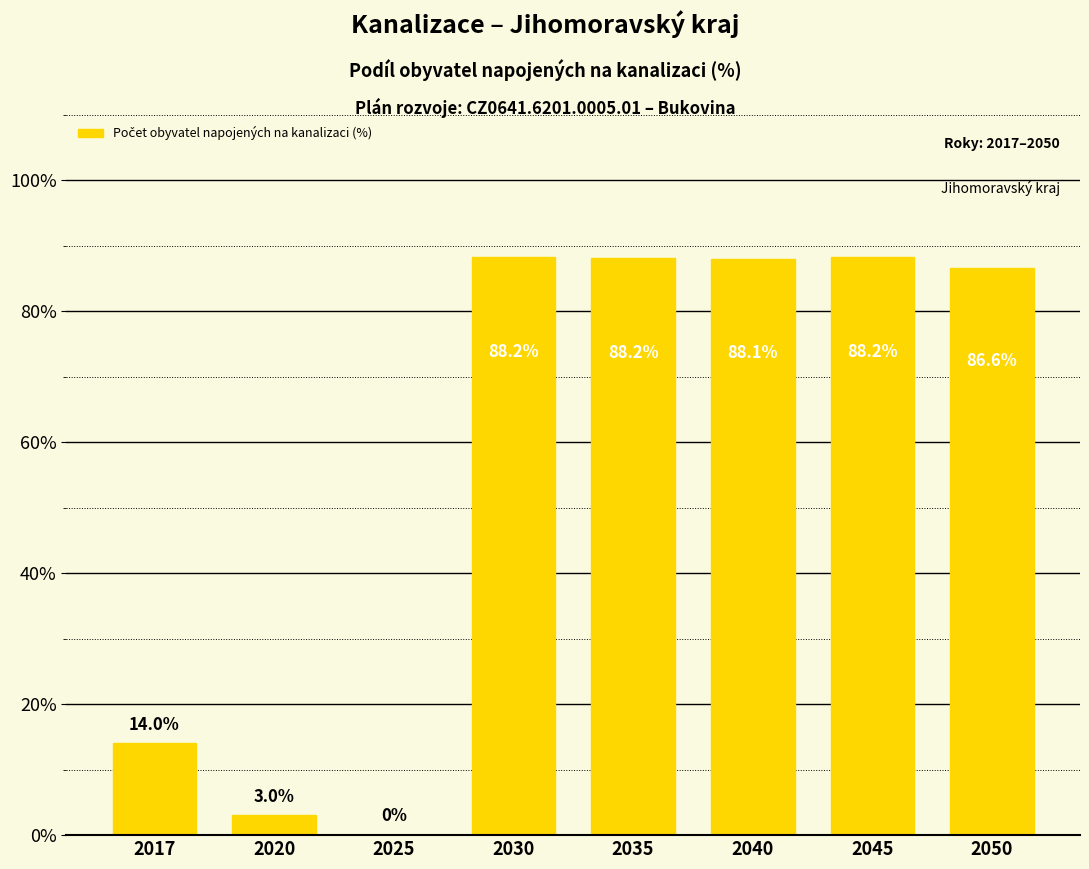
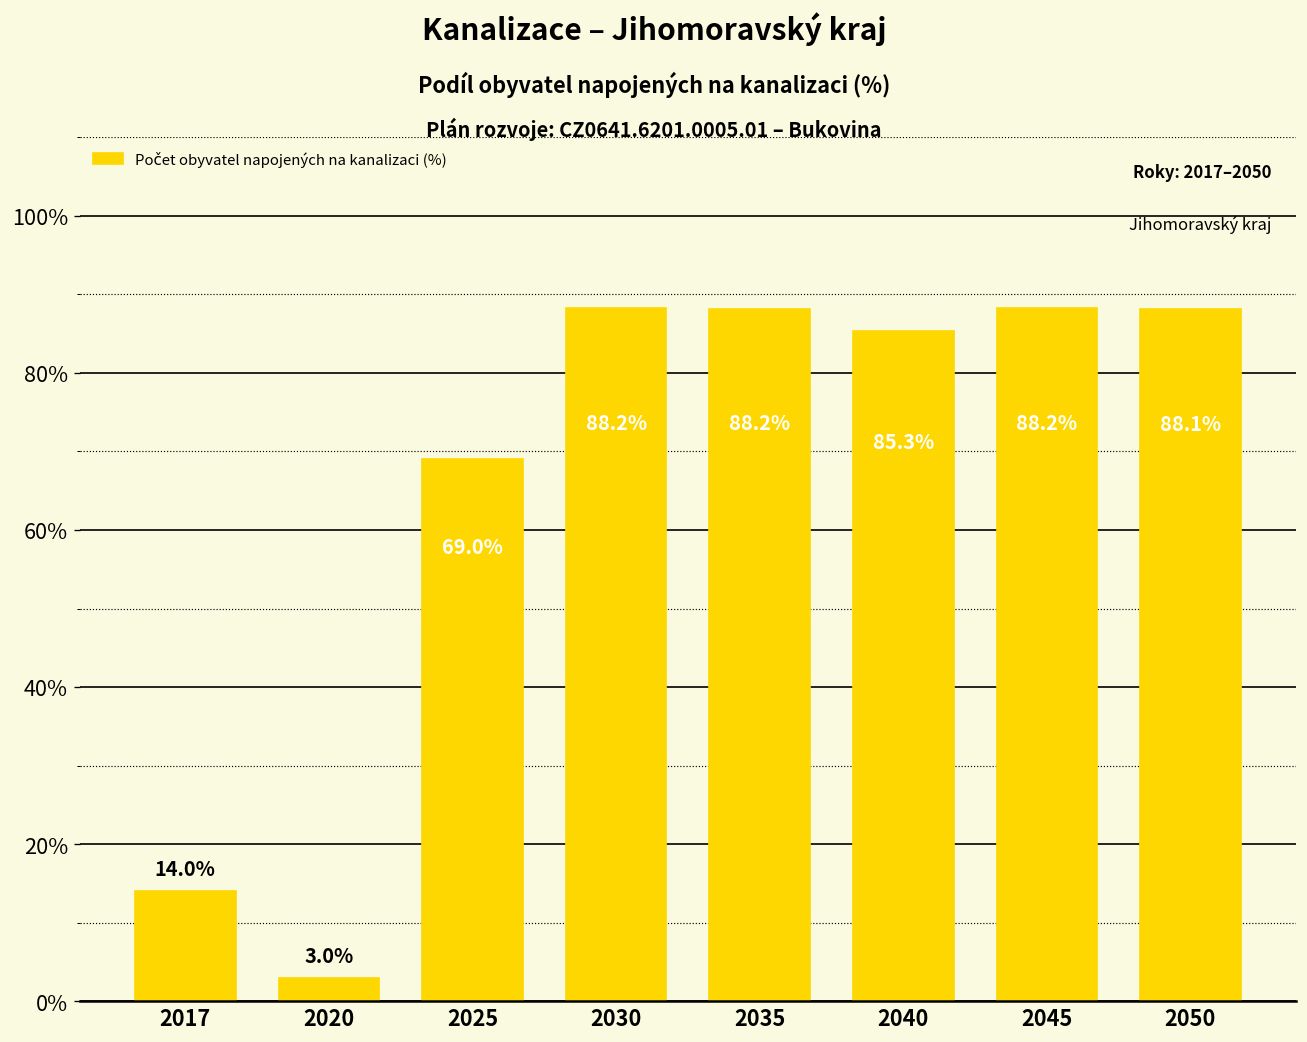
  {
    "2017": "14.0%",
    "2020": "3.0%",
-   "2025": "0%",
+   "2025": "69.0%",
    "2030": "88.2%",
    "2035": "88.2%",
-   "2040": "88.1%",
+   "2040": "85.3%",
    "2045": "88.2%",
-   "2050": "86.6%"
+   "2050": "88.1%"
  }
